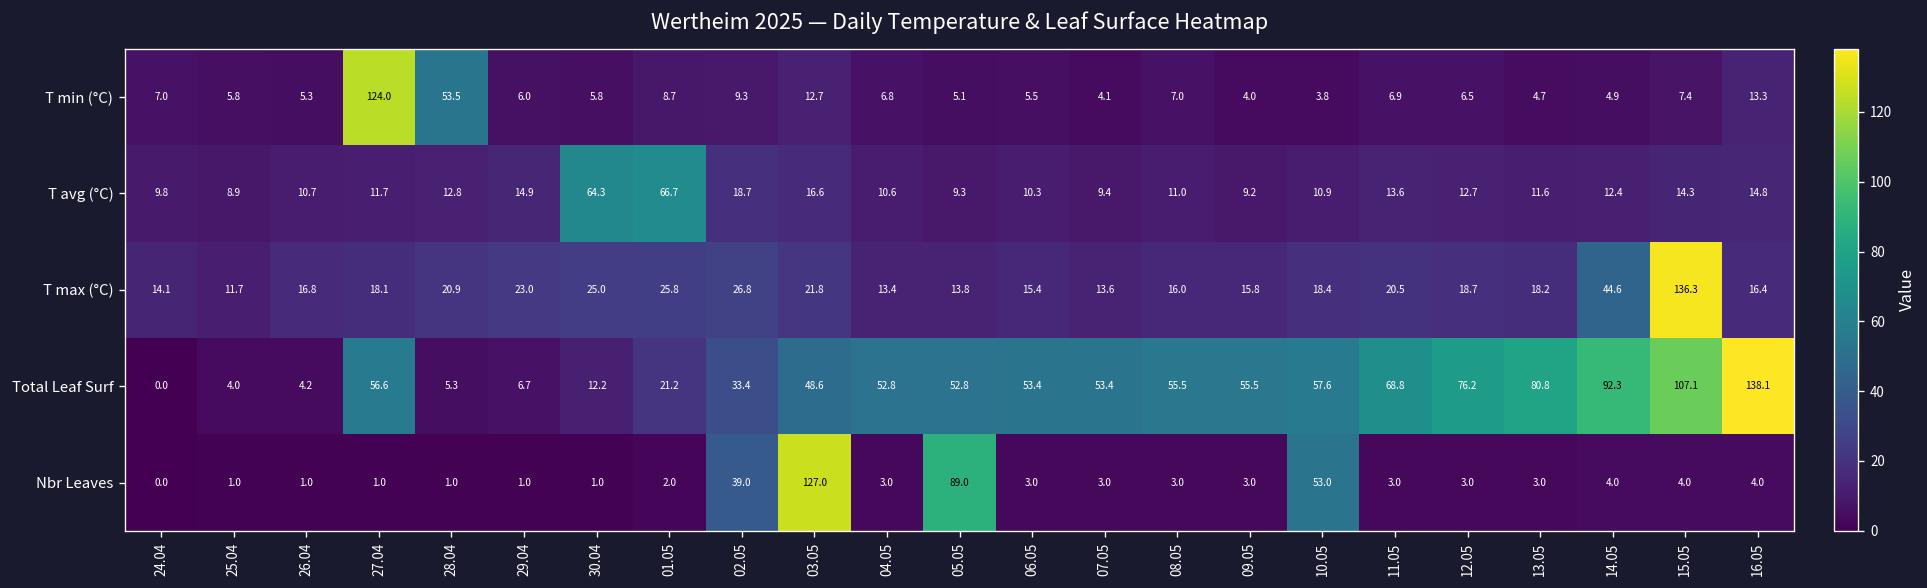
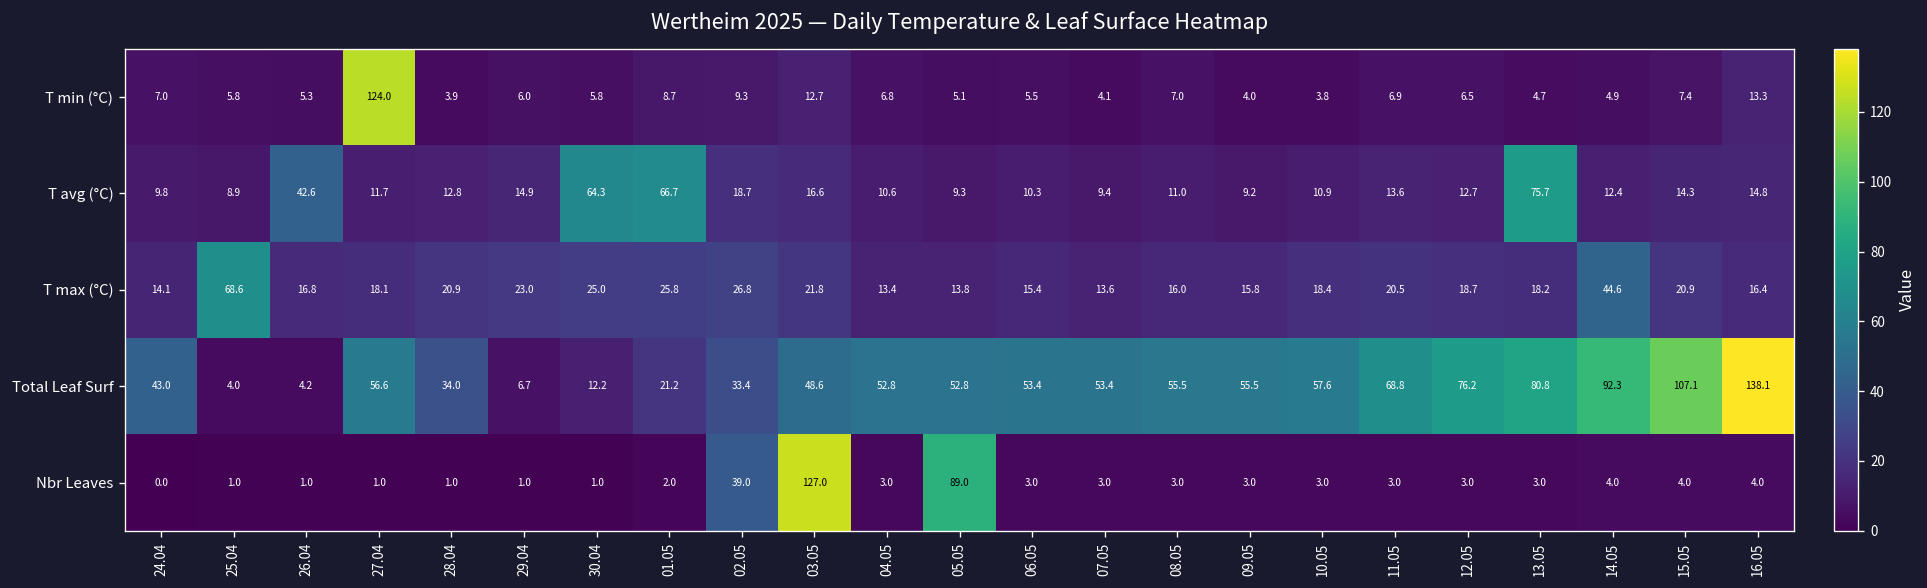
  {
    "T min (°C)": {
      "24.04": 7.0,
      "25.04": 5.8,
      "26.04": 5.3,
      "27.04": 124.0,
-     "28.04": 53.5,
+     "28.04": 3.9,
      "29.04": 6.0,
      "30.04": 5.8,
      "01.05": 8.7,
      "02.05": 9.3,
      "03.05": 12.7,
      "04.05": 6.8,
      "05.05": 5.1,
      "06.05": 5.5,
      "07.05": 4.1,
      "08.05": 7.0,
      "09.05": 4.0,
      "10.05": 3.8,
      "11.05": 6.9,
      "12.05": 6.5,
      "13.05": 4.7,
      "14.05": 4.9,
      "15.05": 7.4,
      "16.05": 13.3
    },
    "T avg (°C)": {
      "24.04": 9.8,
      "25.04": 8.9,
-     "26.04": 10.7,
+     "26.04": 42.6,
      "27.04": 11.7,
      "28.04": 12.8,
      "29.04": 14.9,
      "30.04": 64.3,
      "01.05": 66.7,
      "02.05": 18.7,
      "03.05": 16.6,
      "04.05": 10.6,
      "05.05": 9.3,
      "06.05": 10.3,
      "07.05": 9.4,
      "08.05": 11.0,
      "09.05": 9.2,
      "10.05": 10.9,
      "11.05": 13.6,
      "12.05": 12.7,
-     "13.05": 11.6,
+     "13.05": 75.7,
      "14.05": 12.4,
      "15.05": 14.3,
      "16.05": 14.8
    },
    "T max (°C)": {
      "24.04": 14.1,
-     "25.04": 11.7,
+     "25.04": 68.6,
      "26.04": 16.8,
      "27.04": 18.1,
      "28.04": 20.9,
      "29.04": 23.0,
      "30.04": 25.0,
      "01.05": 25.8,
      "02.05": 26.8,
      "03.05": 21.8,
      "04.05": 13.4,
      "05.05": 13.8,
      "06.05": 15.4,
      "07.05": 13.6,
      "08.05": 16.0,
      "09.05": 15.8,
      "10.05": 18.4,
      "11.05": 20.5,
      "12.05": 18.7,
      "13.05": 18.2,
      "14.05": 44.6,
-     "15.05": 136.3,
+     "15.05": 20.9,
      "16.05": 16.4
    },
    "Total Leaf Surf": {
-     "24.04": 0.0,
+     "24.04": 43.0,
      "25.04": 4.0,
      "26.04": 4.2,
      "27.04": 56.6,
-     "28.04": 5.3,
+     "28.04": 34.0,
      "29.04": 6.7,
      "30.04": 12.2,
      "01.05": 21.2,
      "02.05": 33.4,
      "03.05": 48.6,
      "04.05": 52.8,
      "05.05": 52.8,
      "06.05": 53.4,
      "07.05": 53.4,
      "08.05": 55.5,
      "09.05": 55.5,
      "10.05": 57.6,
      "11.05": 68.8,
      "12.05": 76.2,
      "13.05": 80.8,
      "14.05": 92.3,
      "15.05": 107.1,
      "16.05": 138.1
    },
    "Nbr Leaves": {
      "24.04": 0.0,
      "25.04": 1.0,
      "26.04": 1.0,
      "27.04": 1.0,
      "28.04": 1.0,
      "29.04": 1.0,
      "30.04": 1.0,
      "01.05": 2.0,
      "02.05": 39.0,
      "03.05": 127.0,
      "04.05": 3.0,
      "05.05": 89.0,
      "06.05": 3.0,
      "07.05": 3.0,
      "08.05": 3.0,
      "09.05": 3.0,
-     "10.05": 53.0,
+     "10.05": 3.0,
      "11.05": 3.0,
      "12.05": 3.0,
      "13.05": 3.0,
      "14.05": 4.0,
      "15.05": 4.0,
      "16.05": 4.0
    }
  }
